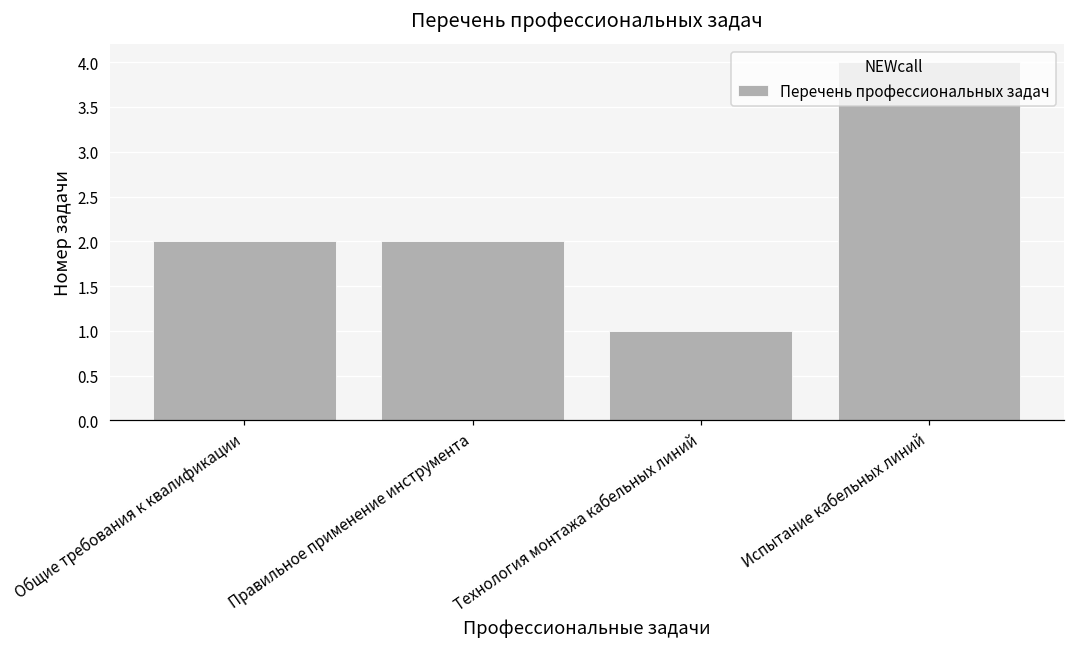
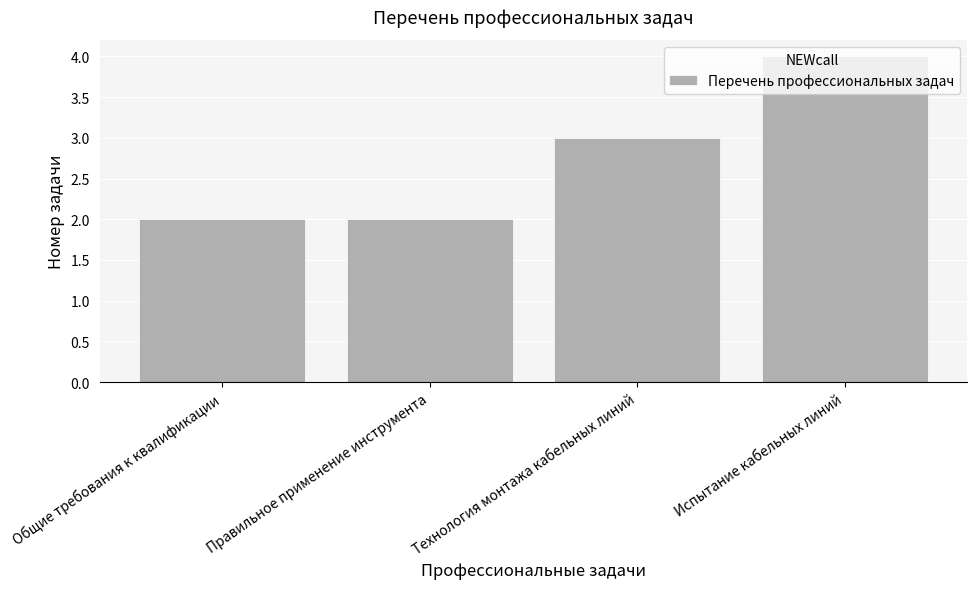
  {
    "Общие требования к квалификации": 2,
    "Правильное применение инструмента": 2,
-   "Технология монтажа кабельных линий": 1
+   "Технология монтажа кабельных линий": 3
  }
